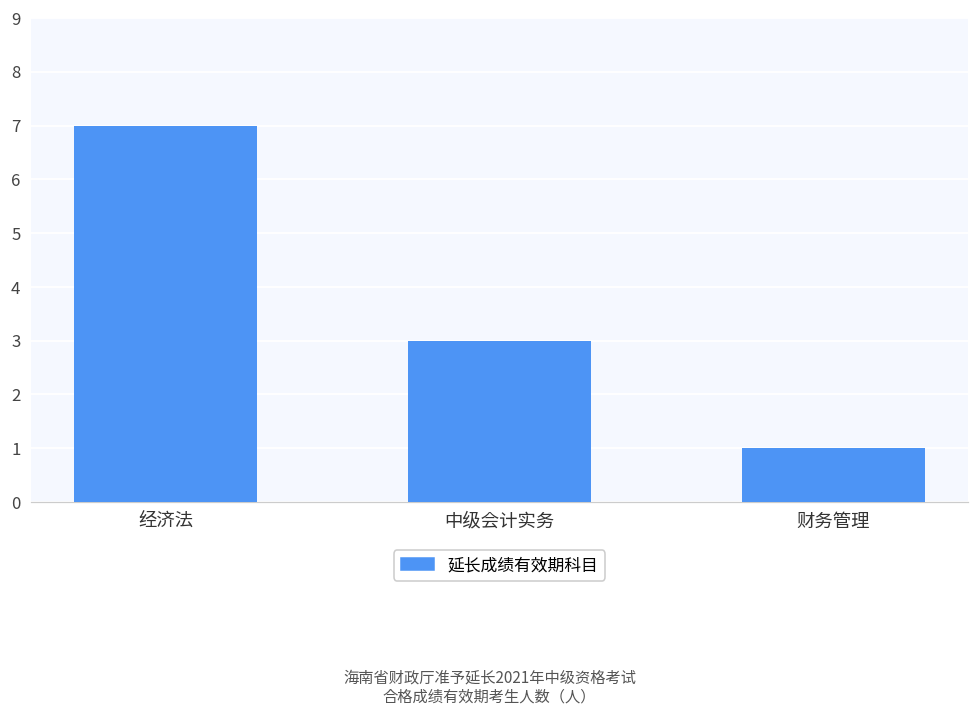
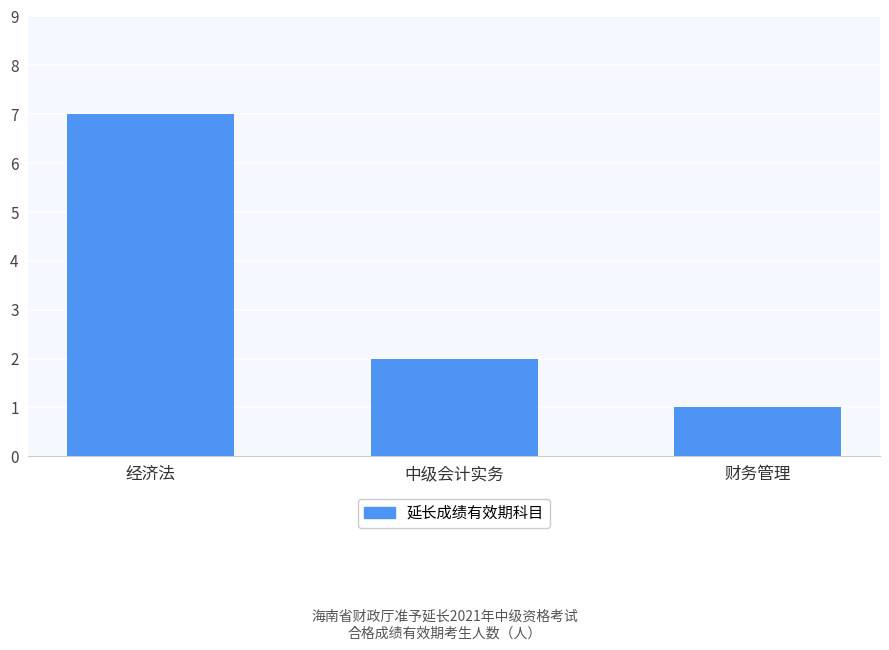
  {
    "经济法": 7,
-   "中级会计实务": 3,
+   "中级会计实务": 2,
    "财务管理": 1
  }
